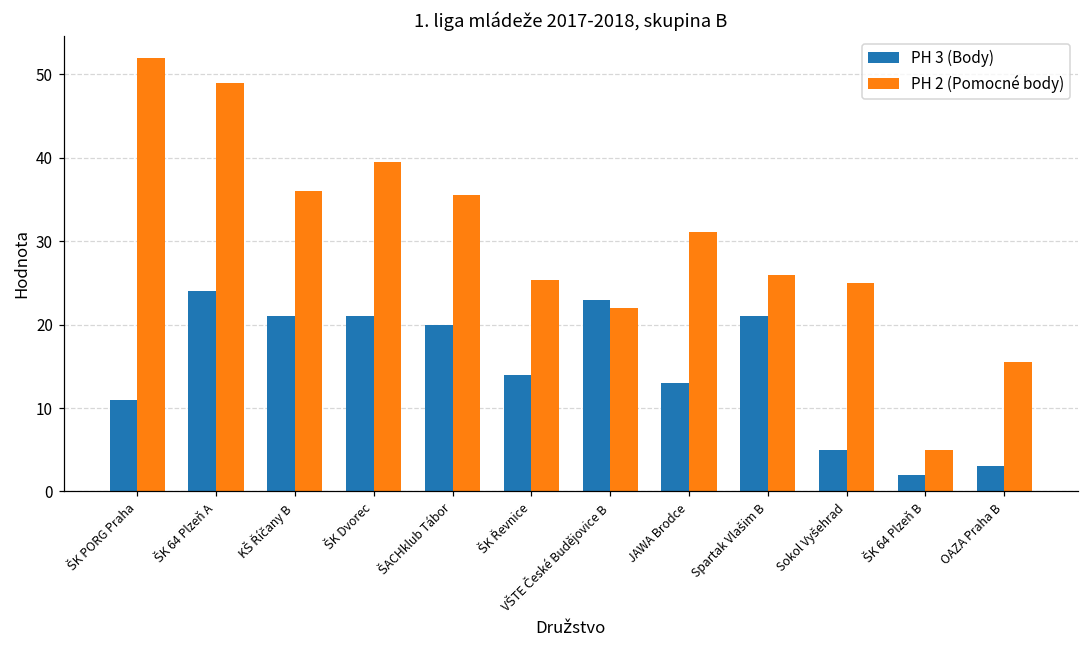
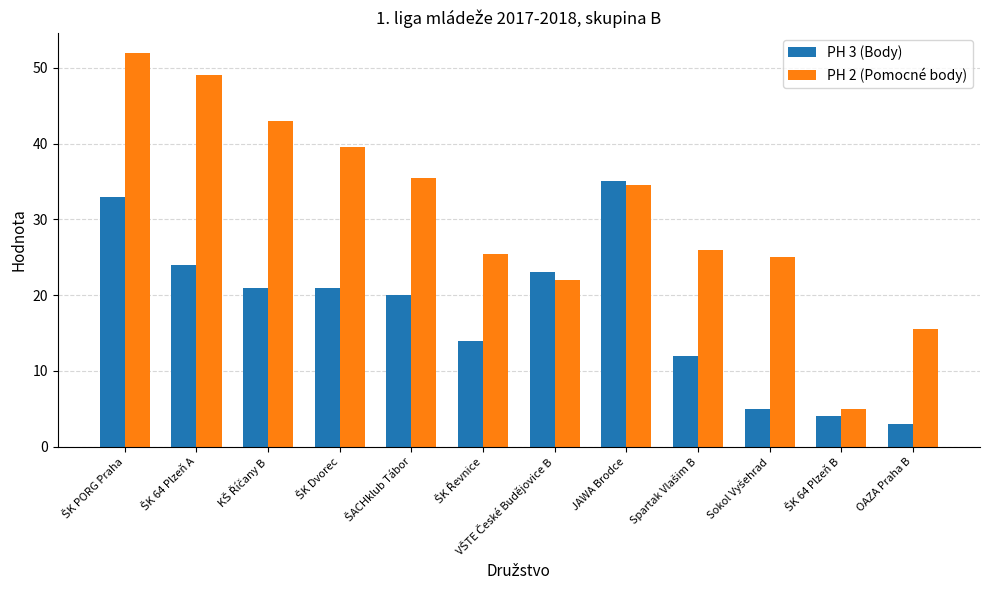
  {
    "PH 3 (Body)": {
-     "ŠK PORG Praha": 11,
+     "ŠK PORG Praha": 33,
      "ŠK 64 Plzeň A": 24,
      "KŠ Říčany B": 21,
      "ŠK Dvorec": 21,
      "ŠACHklub Tábor": 20,
      "ŠK Řevnice": 14,
      "VŠTE České Budějovice B": 23,
-     "JAWA Brodce": 13,
-     "Spartak Vlašim B": 21,
+     "JAWA Brodce": 35,
+     "Spartak Vlašim B": 12,
      "Sokol Vyšehrad": 5,
-     "ŠK 64 Plzeň B": 2,
+     "ŠK 64 Plzeň B": 4,
      "OAZA Praha B": 3
    },
    "PH 2 (Pomocné body)": {
      "ŠK PORG Praha": 52,
      "ŠK 64 Plzeň A": 49,
-     "KŠ Říčany B": 36,
+     "KŠ Říčany B": 43,
      "ŠK Dvorec": 40,
      "ŠACHklub Tábor": 36,
      "ŠK Řevnice": 25,
      "VŠTE České Budějovice B": 22,
-     "JAWA Brodce": 31,
+     "JAWA Brodce": 35,
      "Spartak Vlašim B": 26,
      "Sokol Vyšehrad": 25,
      "ŠK 64 Plzeň B": 5,
      "OAZA Praha B": 16
    }
  }
